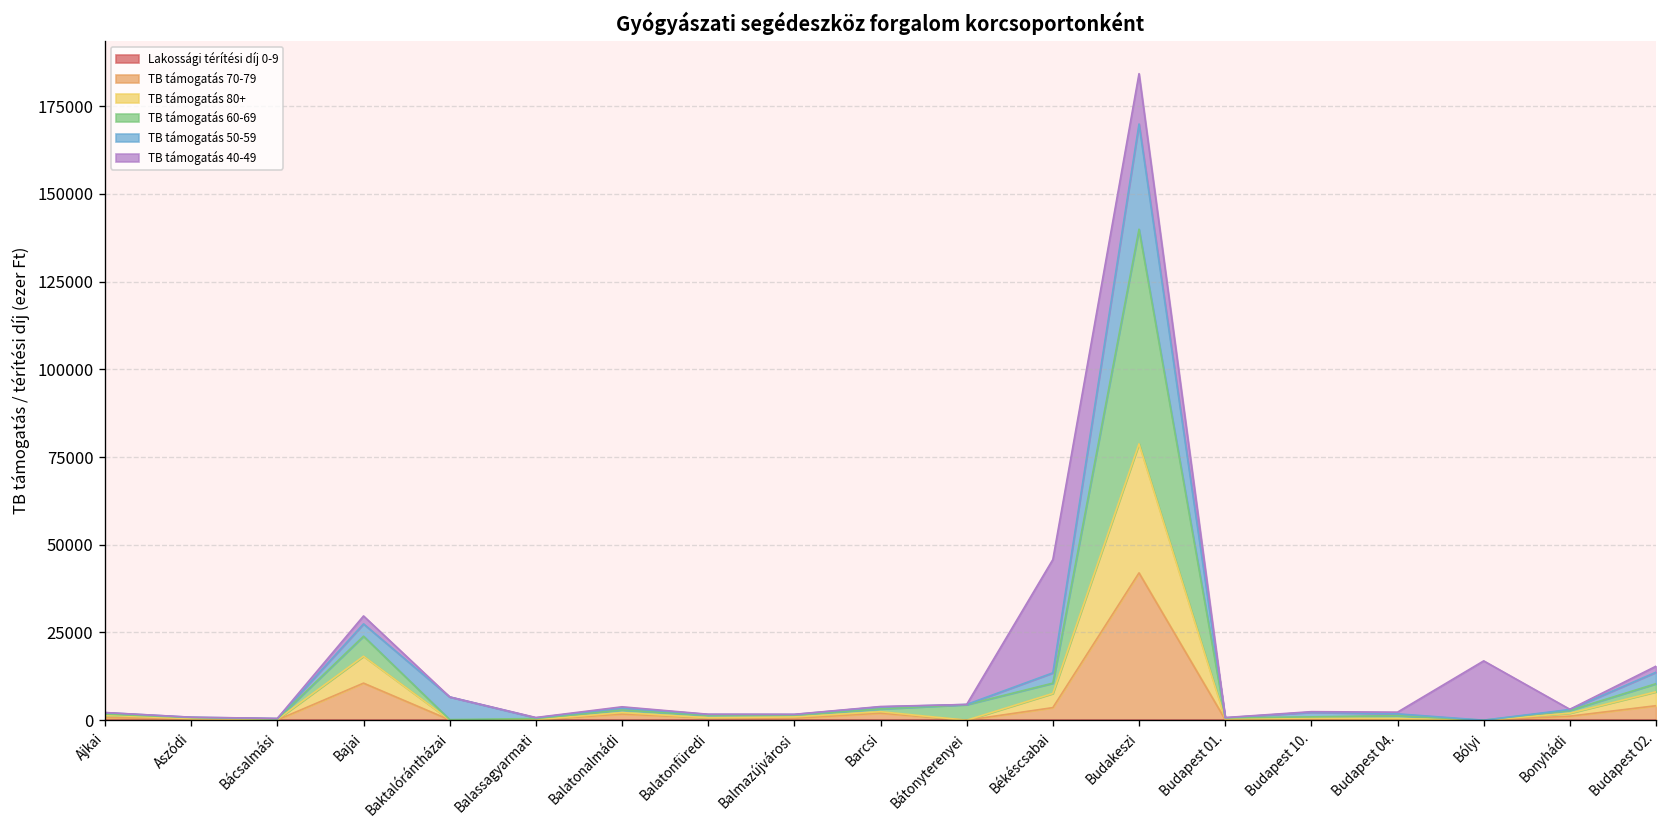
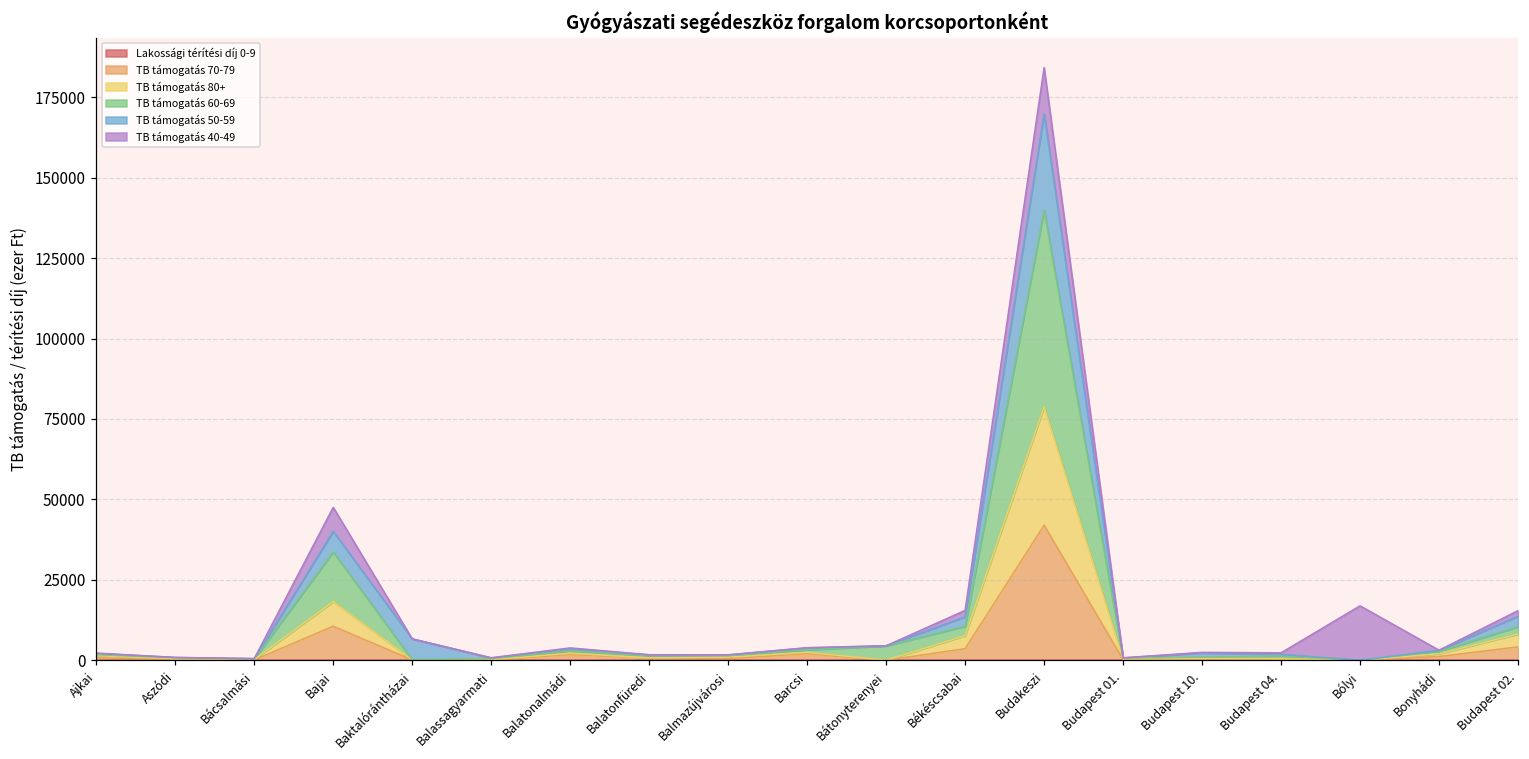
  {
    "Lakossági térítési díj 0-9": {
      "Bajai": 0,
      "Balatonalmádi": 0,
      "Barcsi": 0,
      "Békéscsabai": 0,
      "Budakeszi": 0,
      "Bonyhádi": 0,
      "Budapest 02.": 0
    },
    "TB támogatás 60-69": {
-     "Bajai": 6000,
+     "Bajai": 15000,
      "Békéscsabai": 3000,
      "Budakeszi": 61000,
      "Budapest 02.": 2000
    },
    "TB támogatás 50-59": {
-     "Bajai": 4000,
+     "Bajai": 6000,
      "Békéscsabai": 3000,
      "Budakeszi": 30000,
      "Budapest 02.": 3000
    },
    "TB támogatás 40-49": {
-     "Bajai": 2000,
-     "Békéscsabai": 32000,
+     "Bajai": 7000,
+     "Békéscsabai": 2000,
      "Budakeszi": 14000,
      "Bólyi": 17000,
      "Budapest 02.": 2000
    }
  }
